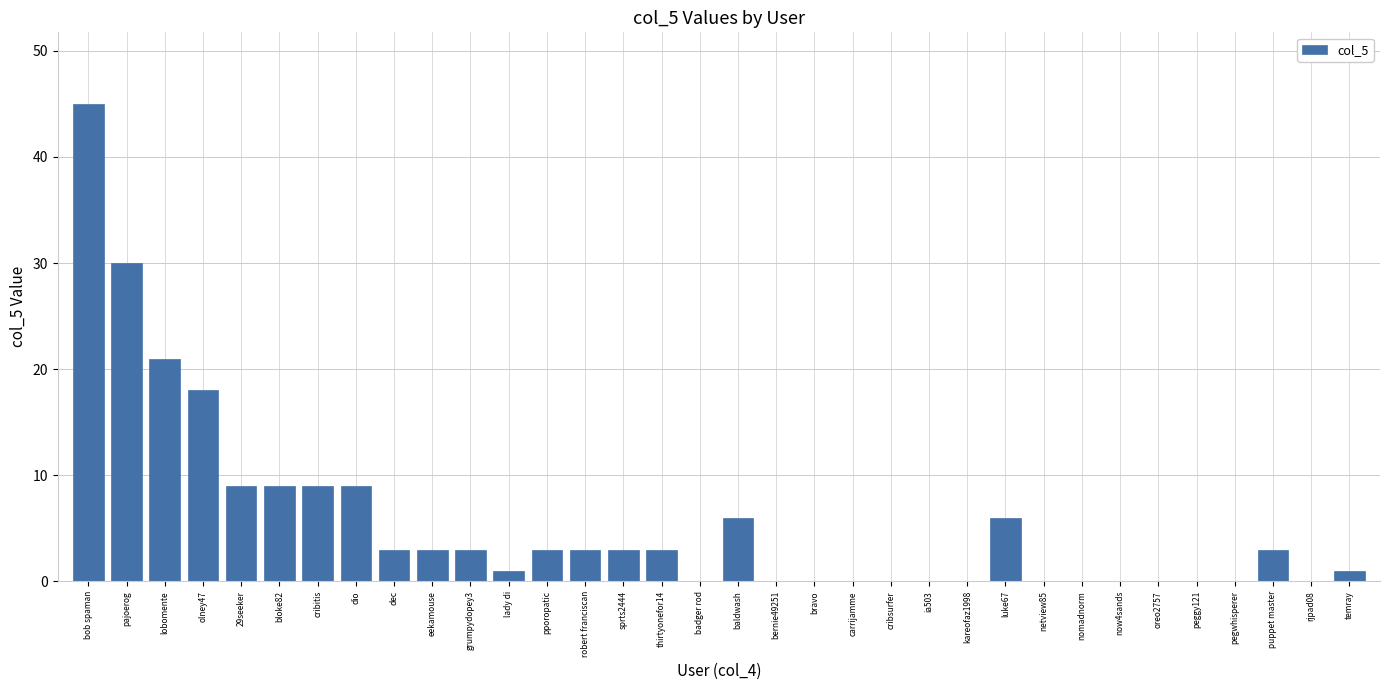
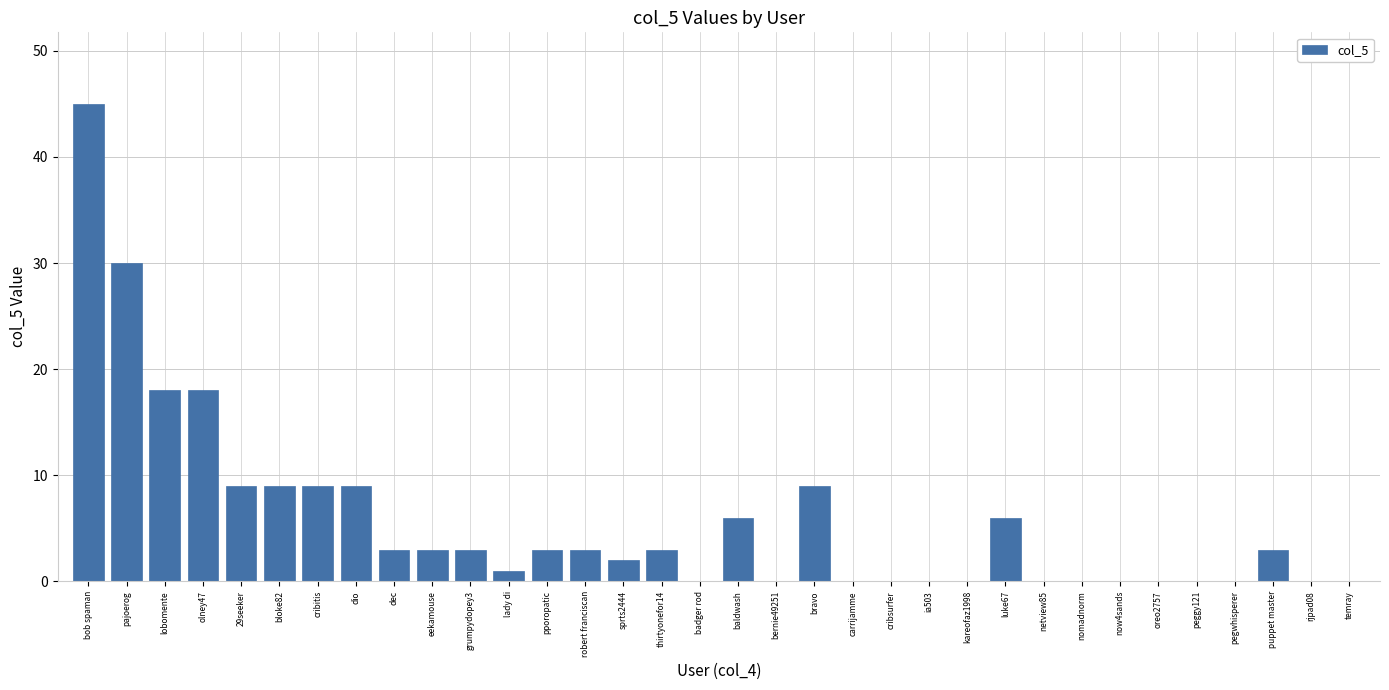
  {
    "bob spaman": 45,
    "pajoerog": 30,
-   "lobomente": 21,
+   "lobomente": 18,
    "olney47": 18,
    "29seeker": 9,
    "bloke82": 9,
    "cribitis": 9,
    "dio": 9,
    "dec": 3,
    "eekamouse": 3,
    "grumpydopey3": 3,
    "lady di": 1,
    "pporopatic": 3,
    "robert franciscan": 3,
-   "sprts2444": 3,
+   "sprts2444": 2,
    "thirtyonefor14": 3,
    "badger rod": 0,
    "baldwash": 6,
    "bernie49251": 0,
-   "bravo": 0,
+   "bravo": 9,
    "carrijamme": 0,
    "cribsurfer": 0,
    "ia503": 0,
    "kareofaz1998": 0,
    "luke67": 6,
    "netview85": 0,
    "nomadnorm": 0,
    "now4sands": 0,
    "oreo2757": 0,
    "peggy121": 0,
    "pegwhisperer": 0,
    "puppet master": 3,
    "rjpad08": 0,
-   "temray": 1
+   "temray": 0
  }
